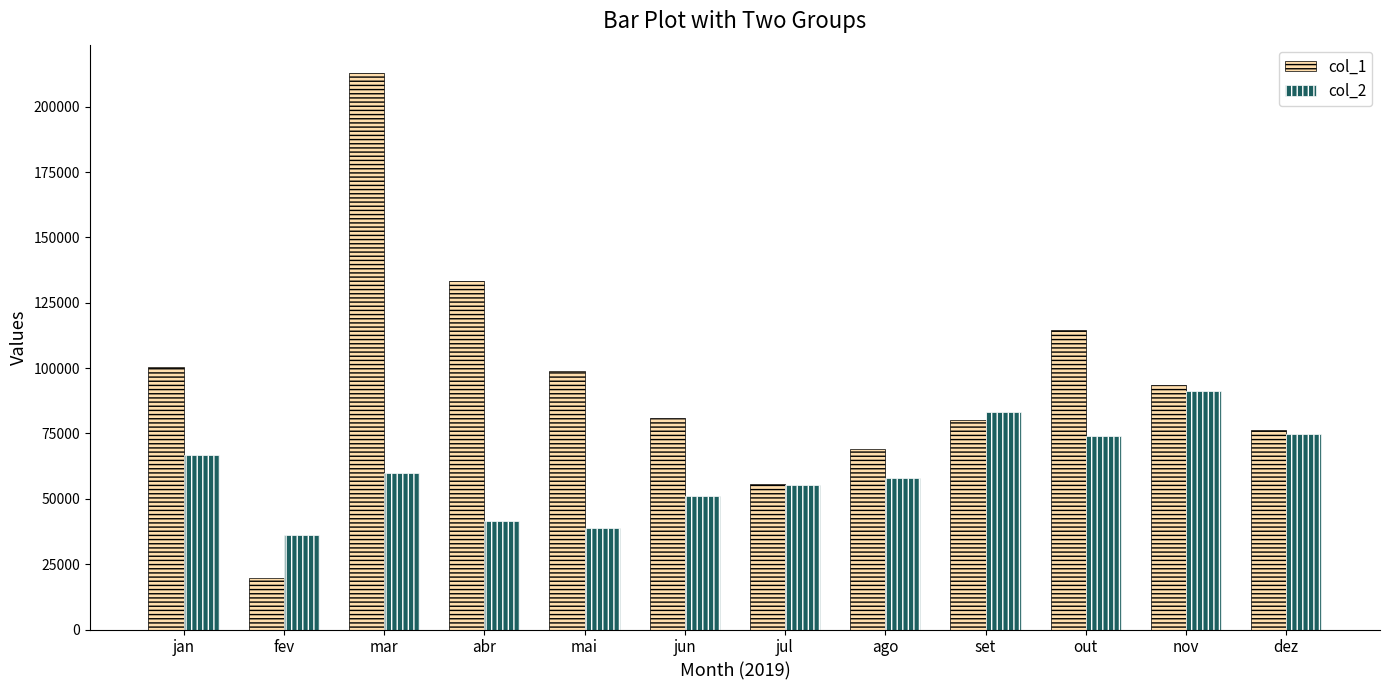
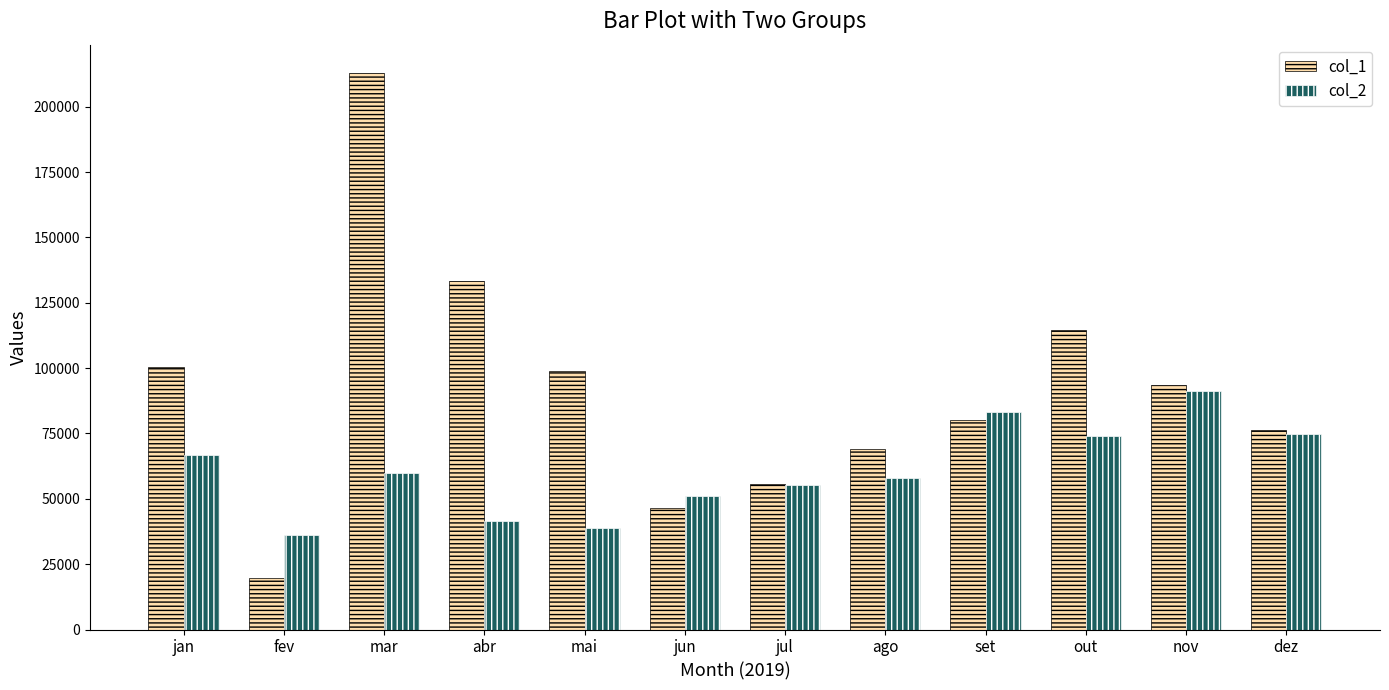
  {
    "col_1": {
      "jan": 100000,
      "fev": 20000,
      "mar": 213000,
      "abr": 133000,
      "mai": 99000,
-     "jun": 81000,
+     "jun": 46000,
      "jul": 56000,
      "ago": 69000,
      "set": 80000,
      "out": 115000,
      "nov": 94000,
      "dez": 76000
    },
    "col_2": {
      "jan": 67000,
      "fev": 36000,
      "mar": 60000,
      "abr": 41000,
      "mai": 39000,
      "jun": 51000,
      "jul": 55000,
      "ago": 58000,
      "set": 83000,
      "out": 74000,
      "nov": 91000,
      "dez": 75000
    }
  }
